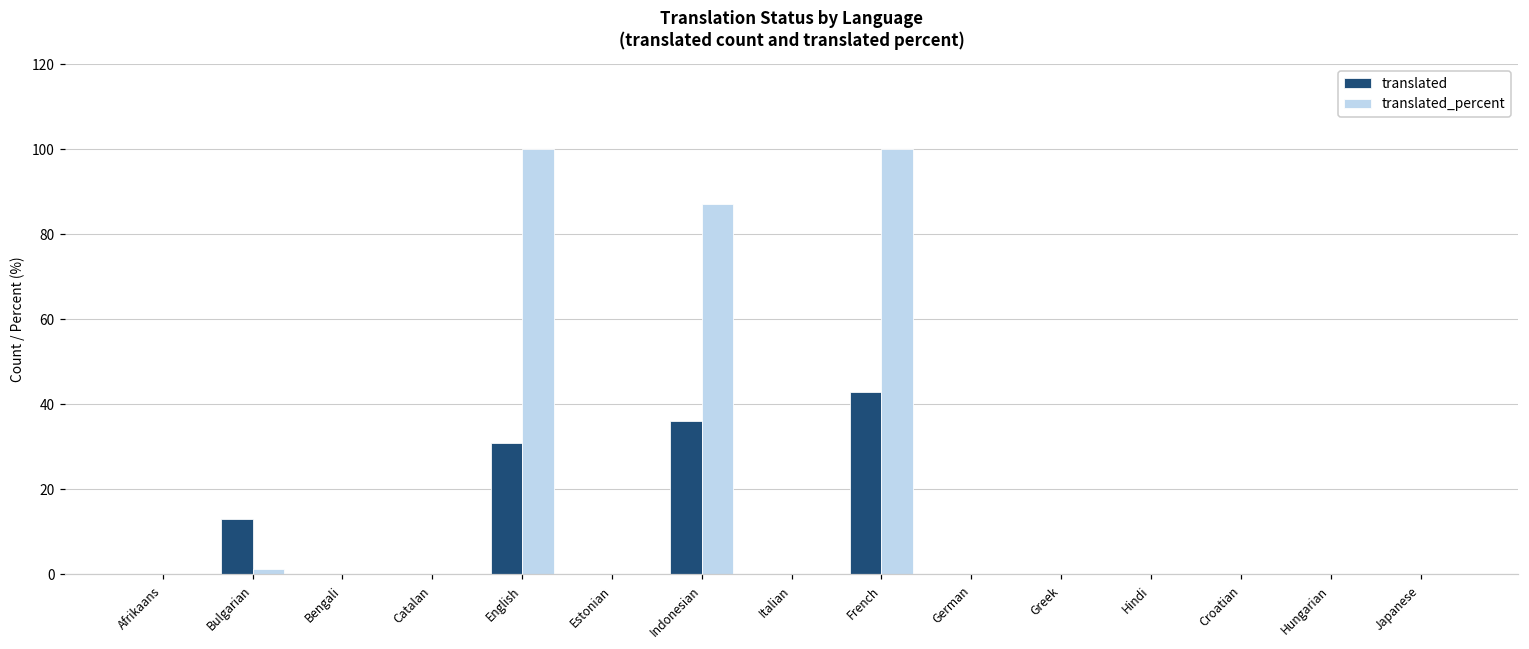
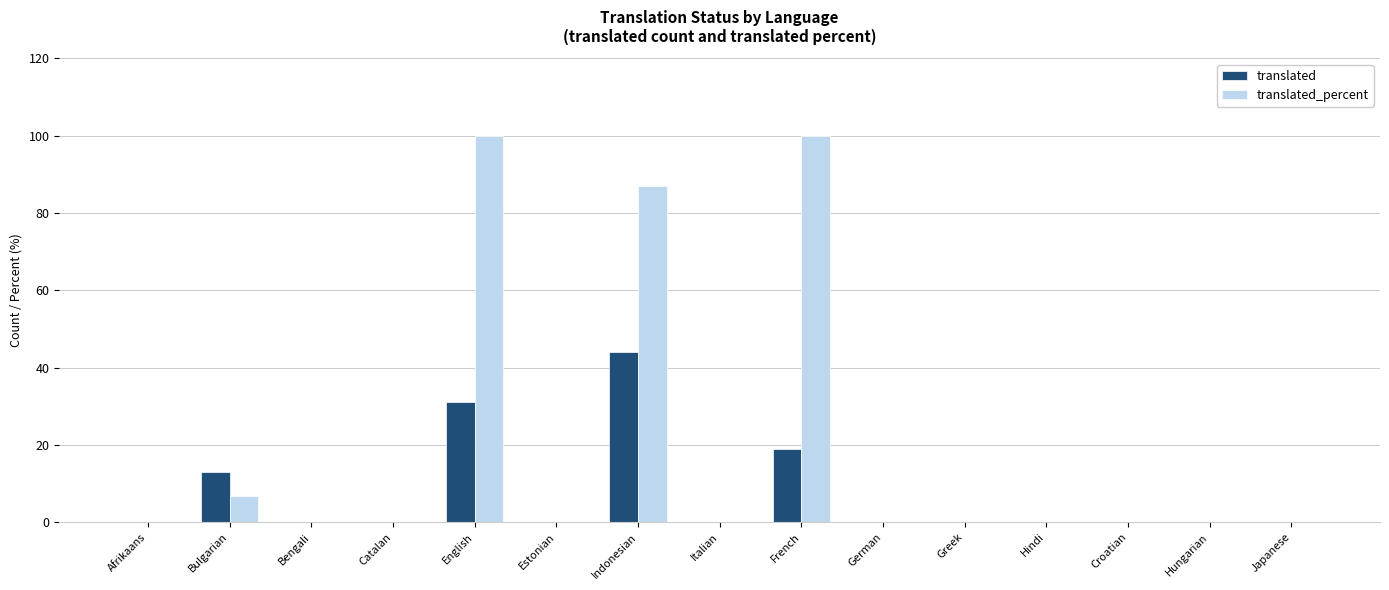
  {
    "translated": {
      "Afrikaans": 0,
      "Bulgarian": 13,
      "Bengali": 0,
      "Catalan": 0,
      "English": 31,
      "Estonian": 0,
-     "Indonesian": 36,
+     "Indonesian": 44,
      "Italian": 0,
-     "French": 43,
+     "French": 19,
      "German": 0,
      "Greek": 0,
      "Hindi": 0,
      "Croatian": 0,
      "Hungarian": 0,
      "Japanese": 0
    },
    "translated_percent": {
      "Afrikaans": 0,
-     "Bulgarian": 1,
+     "Bulgarian": 7,
      "Bengali": 0,
      "Catalan": 0,
      "English": 100,
      "Estonian": 0,
      "Indonesian": 87,
      "Italian": 0,
      "French": 100,
      "German": 0,
      "Greek": 0,
      "Hindi": 0,
      "Croatian": 0,
      "Hungarian": 0,
      "Japanese": 0
    }
  }
